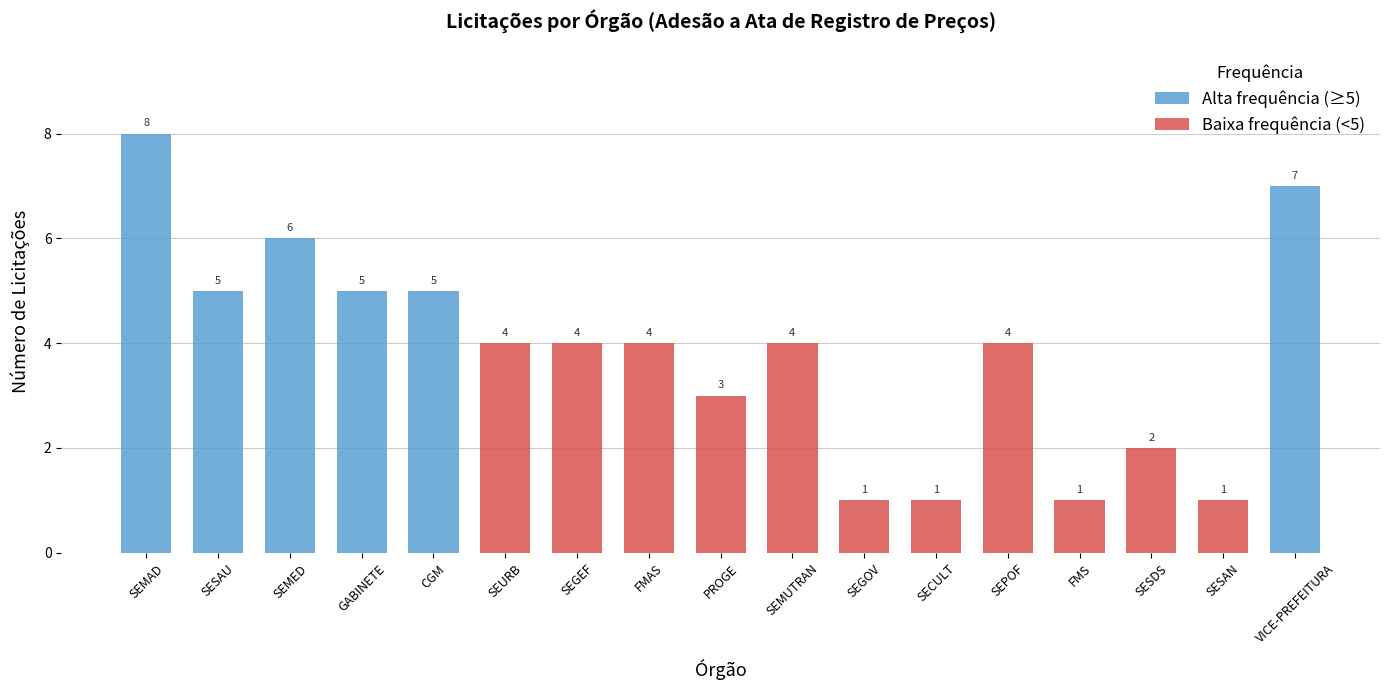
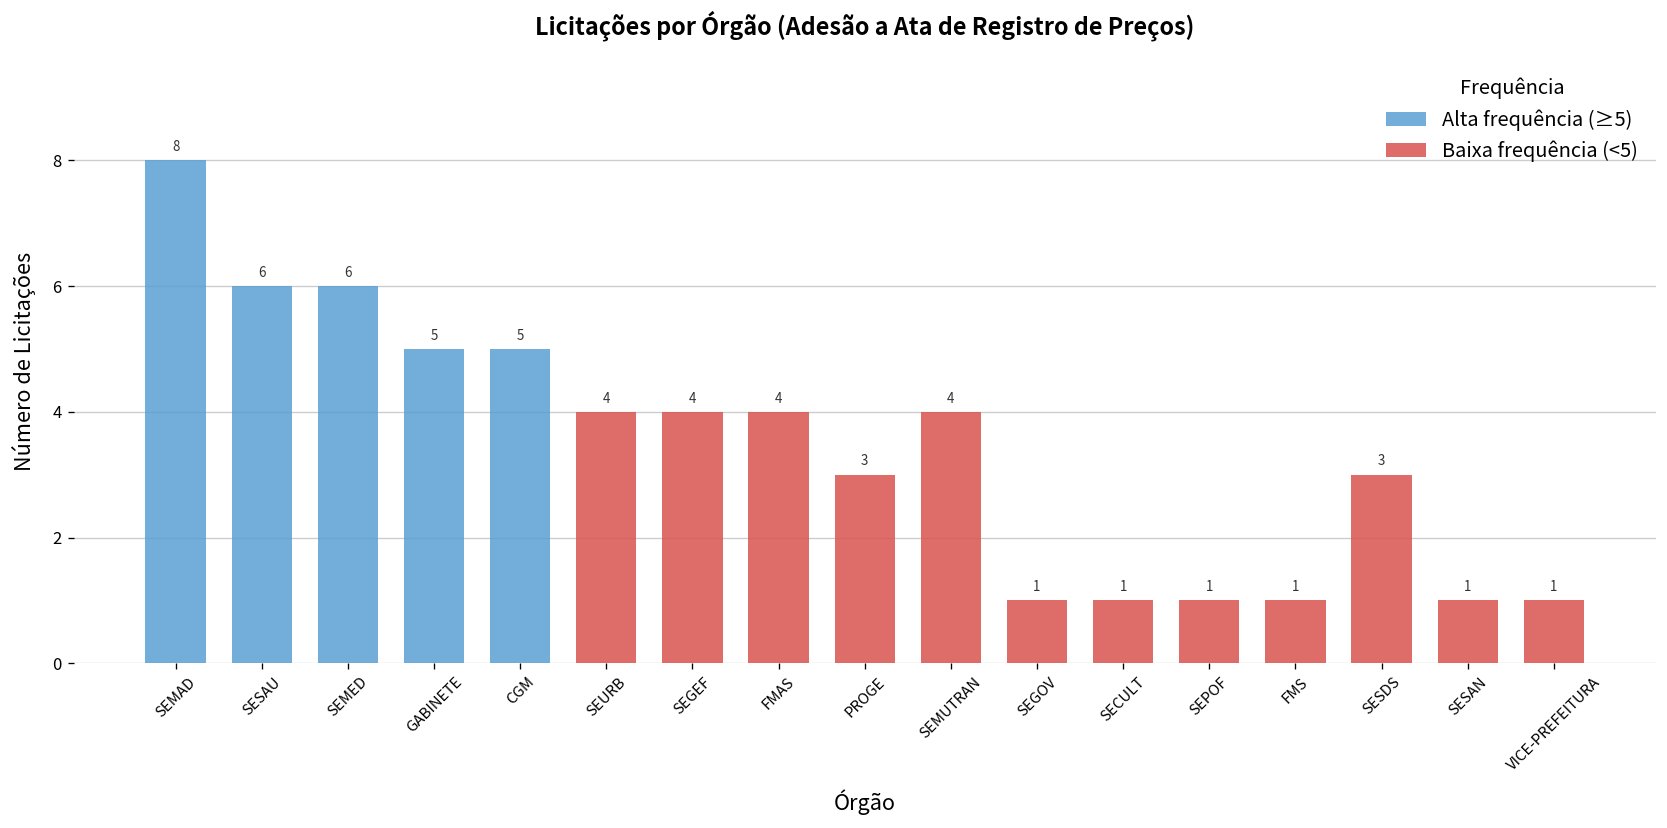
  {
    "SEMAD": 8,
-   "SESAU": 5,
+   "SESAU": 6,
    "SEMED": 6,
    "GABINETE": 5,
    "CGM": 5,
    "SEURB": 4,
    "SEGEF": 4,
    "FMAS": 4,
    "PROGE": 3,
    "SEMUTRAN": 4,
    "SEGOV": 1,
    "SECULT": 1,
-   "SEPOF": 4,
+   "SEPOF": 1,
    "FMS": 1,
-   "SESDS": 2,
+   "SESDS": 3,
    "SESAN": 1,
-   "VICE-PREFEITURA": 7
+   "VICE-PREFEITURA": 1
  }
